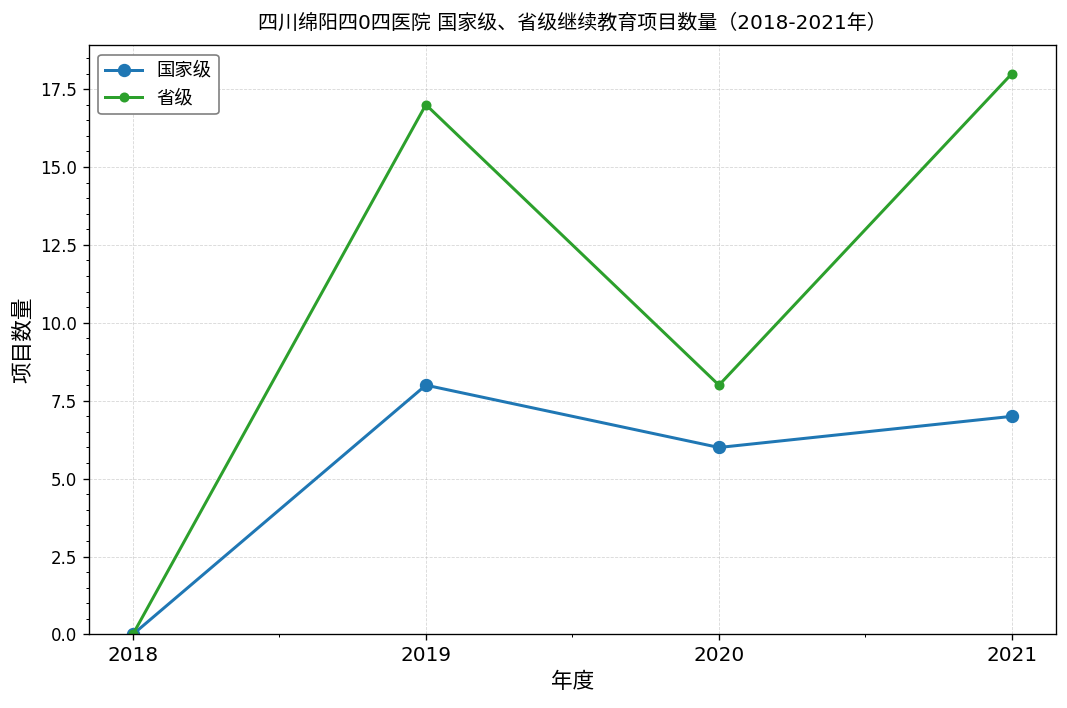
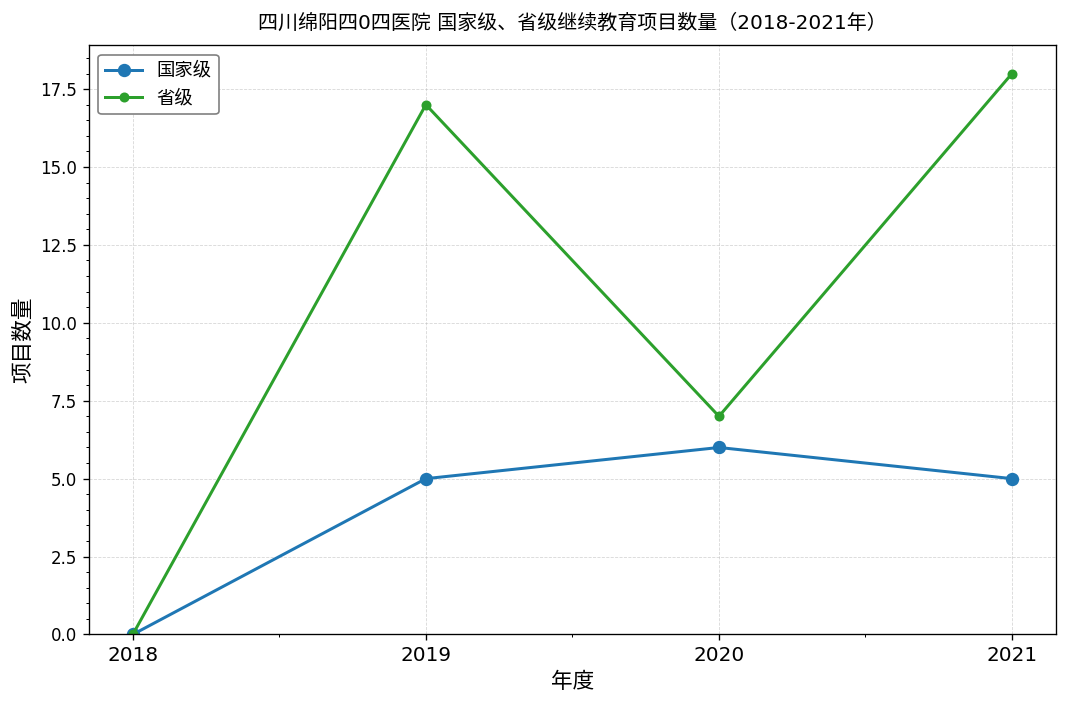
  {
    "国家级": {
-     "2019": 8,
+     "2019": 5,
      "2020": 6,
-     "2021": 7
+     "2021": 5
    },
    "省级": {
      "2019": 17,
-     "2020": 8,
+     "2020": 7,
      "2021": 18
    }
  }
